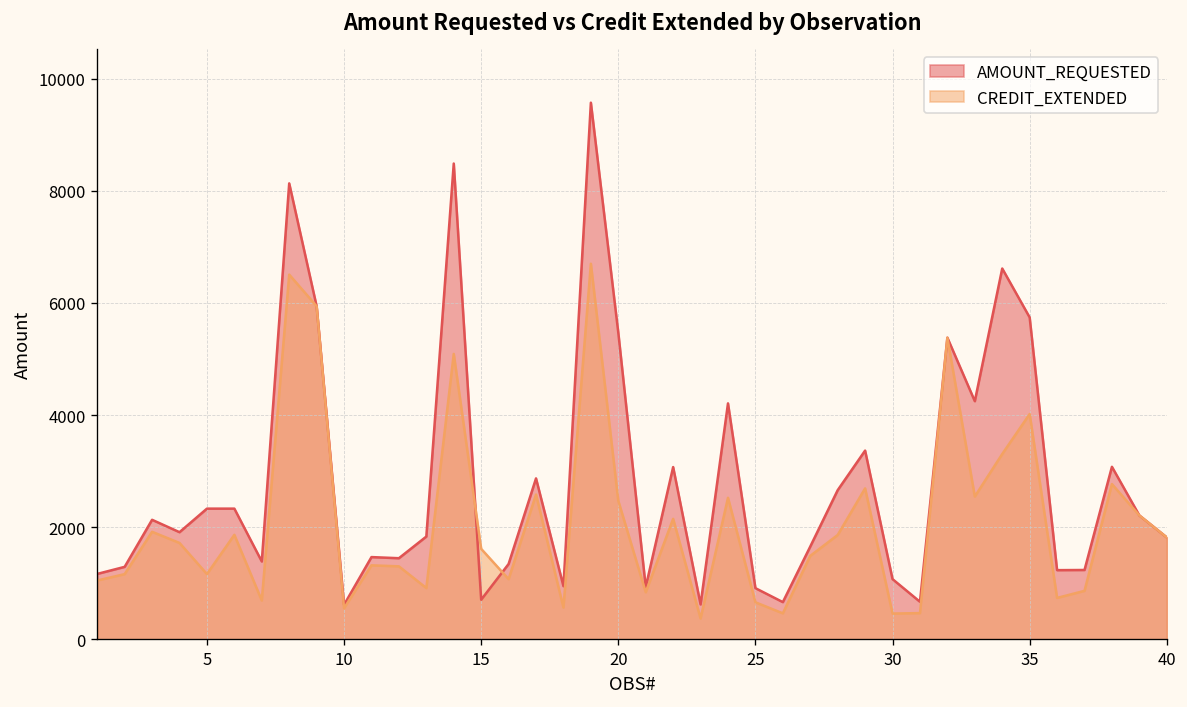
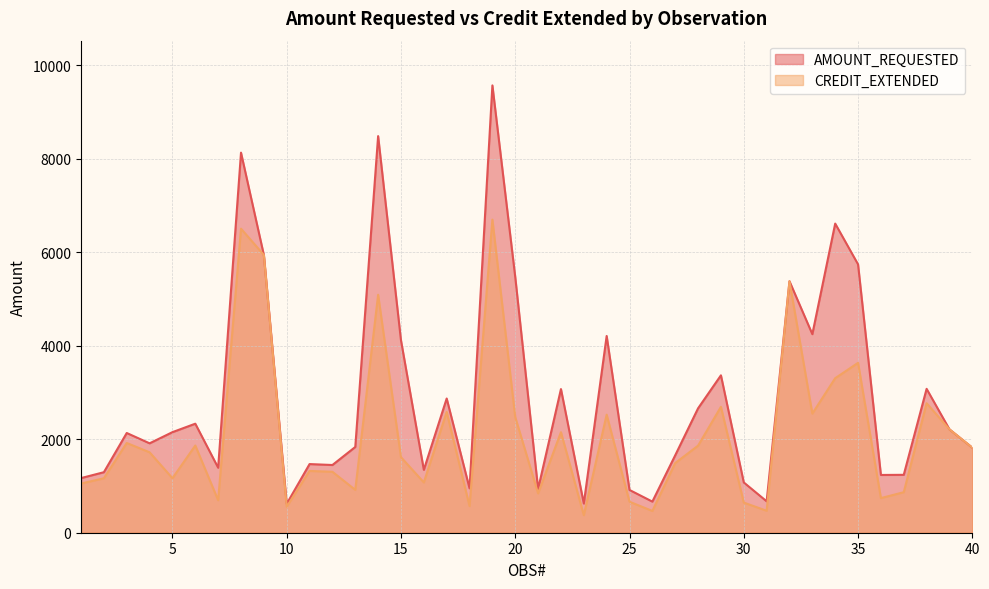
  {
    "AMOUNT_REQUESTED": {
-     "5": 2300,
+     "5": 2200,
      "10": 600,
-     "15": 700,
+     "15": 4100,
      "20": 5500,
      "25": 900,
      "30": 1100,
      "35": 5700
    },
    "CREDIT_EXTENDED": {
      "5": 1200,
      "10": 600,
      "15": 1600,
      "20": 2500,
      "25": 700,
-     "30": 500,
-     "35": 4000
+     "30": 600,
+     "35": 3600
    }
  }
